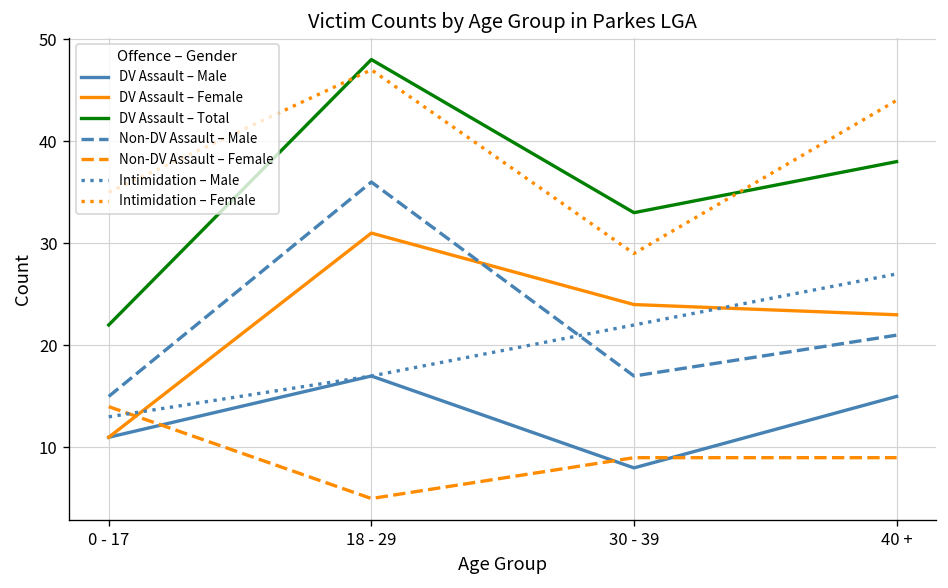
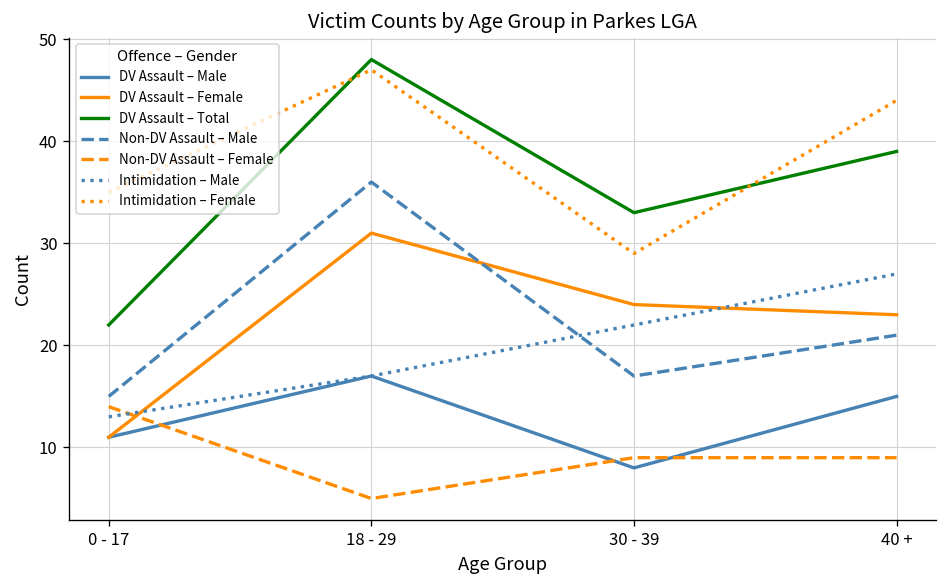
  {
    "DV Assault – Total": {
      "0 - 17": 22,
      "18 - 29": 48,
      "30 - 39": 33,
-     "40 +": 38
+     "40 +": 39
    }
  }
